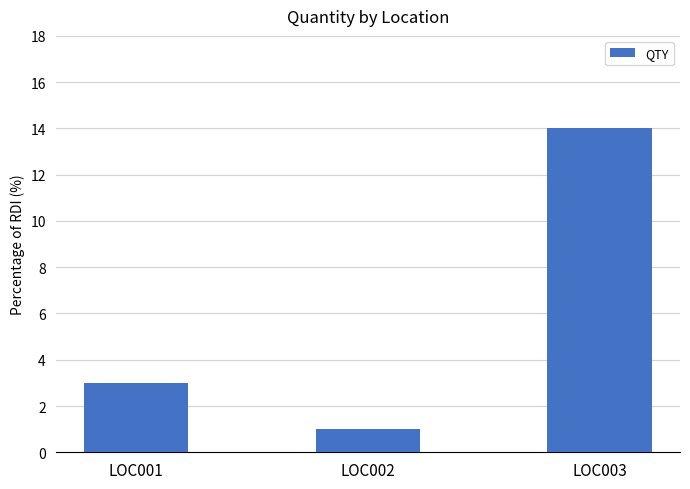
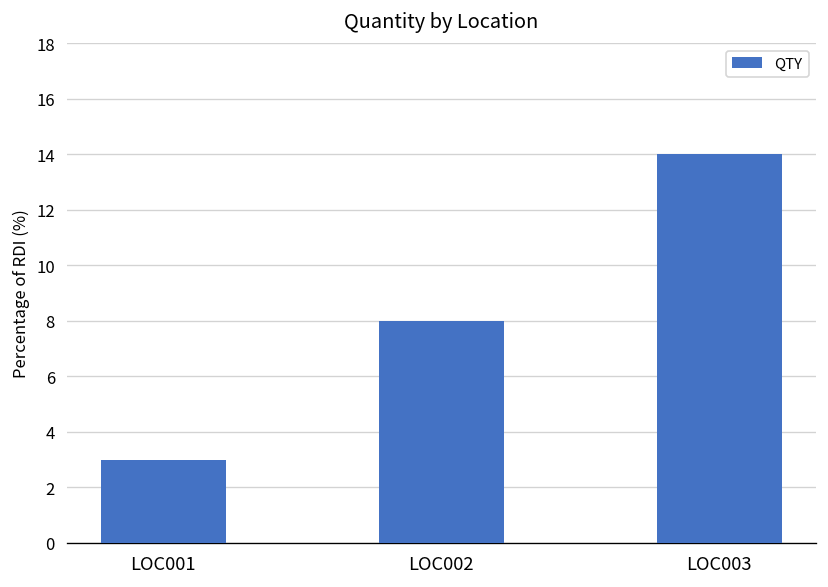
  {
    "LOC001": 3,
-   "LOC002": 1,
+   "LOC002": 8,
    "LOC003": 14
  }
